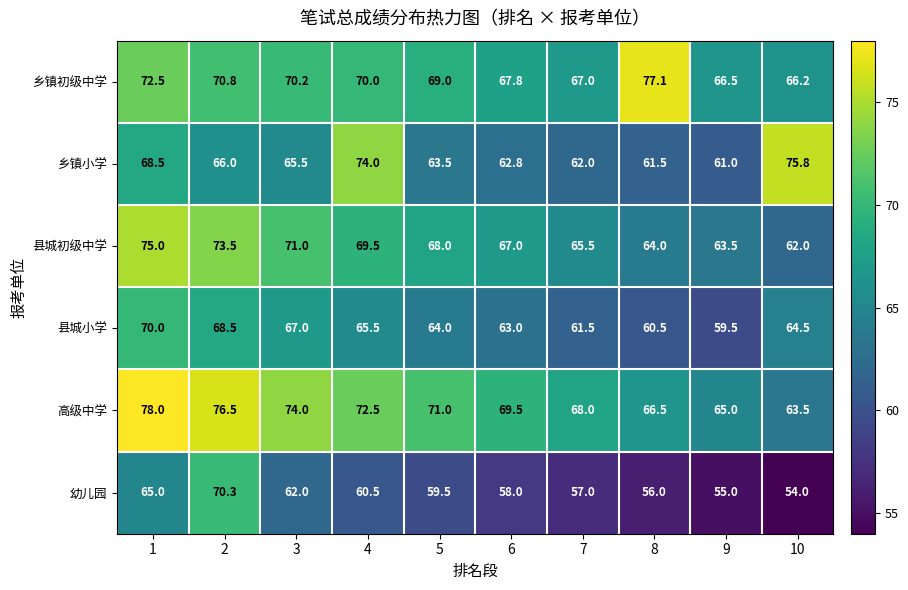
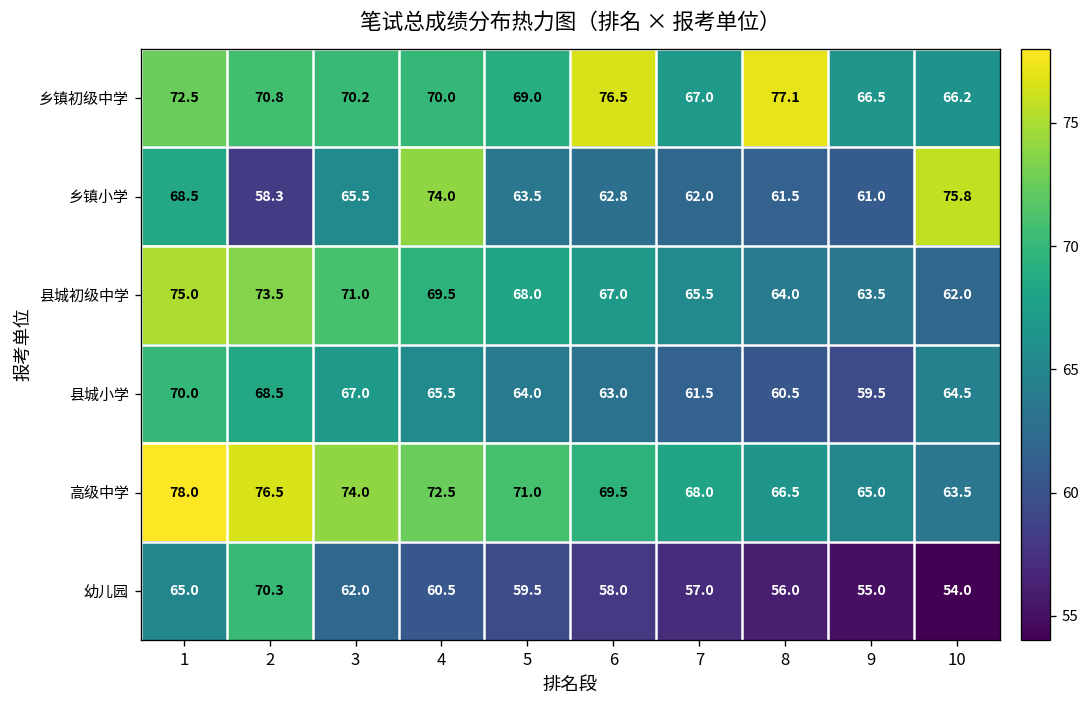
  {
    "乡镇初级中学": {
      "1": 72.5,
      "2": 70.8,
      "3": 70.2,
      "4": 70.0,
      "5": 69.0,
-     "6": 67.8,
+     "6": 76.5,
      "7": 67.0,
      "8": 77.1,
      "9": 66.5,
      "10": 66.2
    },
    "乡镇小学": {
      "1": 68.5,
-     "2": 66.0,
+     "2": 58.3,
      "3": 65.5,
      "4": 74.0,
      "5": 63.5,
      "6": 62.8,
      "7": 62.0,
      "8": 61.5,
      "9": 61.0,
      "10": 75.8
    },
    "县城初级中学": {
      "1": 75.0,
      "2": 73.5,
      "3": 71.0,
      "4": 69.5,
      "5": 68.0,
      "6": 67.0,
      "7": 65.5,
      "8": 64.0,
      "9": 63.5,
      "10": 62.0
    },
    "县城小学": {
      "1": 70.0,
      "2": 68.5,
      "3": 67.0,
      "4": 65.5,
      "5": 64.0,
      "6": 63.0,
      "7": 61.5,
      "8": 60.5,
      "9": 59.5,
      "10": 64.5
    },
    "高级中学": {
      "1": 78.0,
      "2": 76.5,
      "3": 74.0,
      "4": 72.5,
      "5": 71.0,
      "6": 69.5,
      "7": 68.0,
      "8": 66.5,
      "9": 65.0,
      "10": 63.5
    },
    "幼儿园": {
      "1": 65.0,
      "2": 70.3,
      "3": 62.0,
      "4": 60.5,
      "5": 59.5,
      "6": 58.0,
      "7": 57.0,
      "8": 56.0,
      "9": 55.0,
      "10": 54.0
    }
  }
